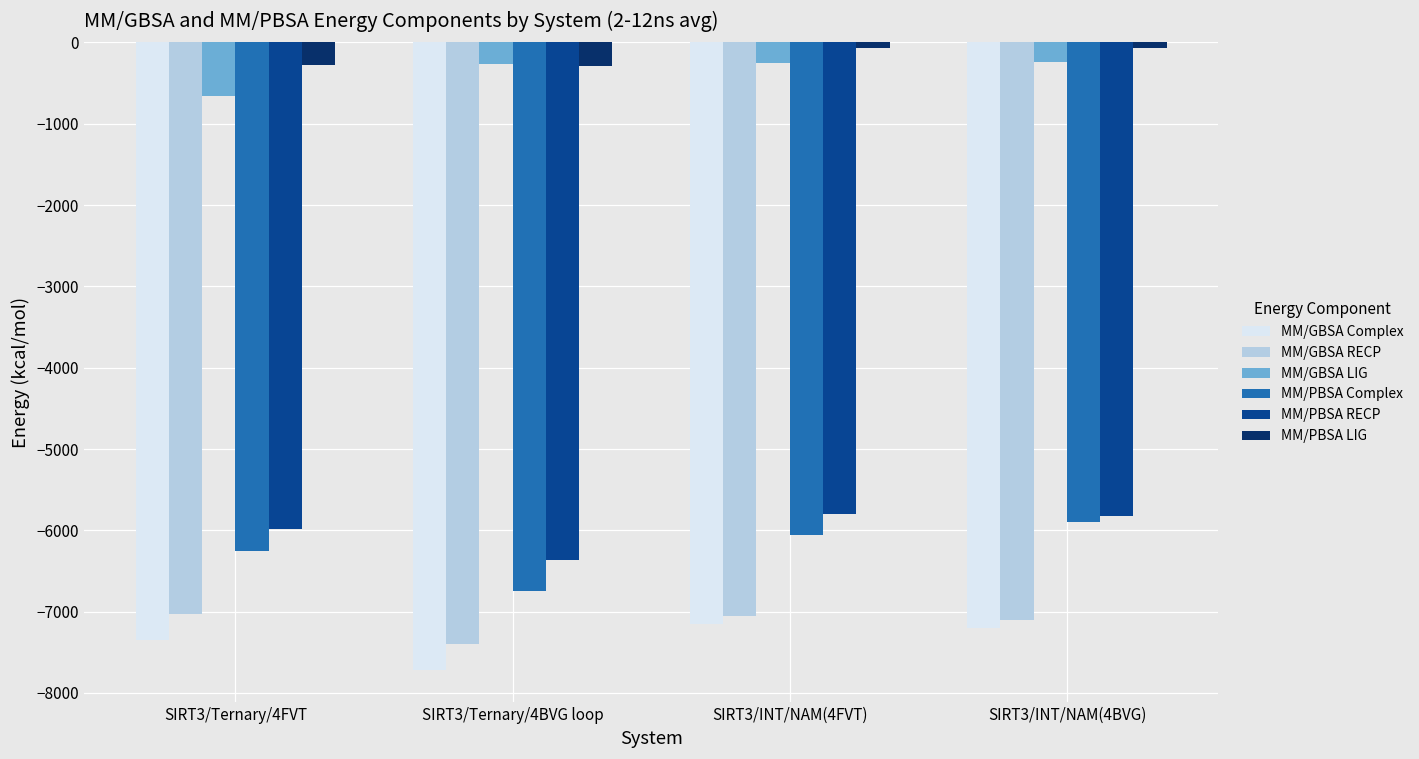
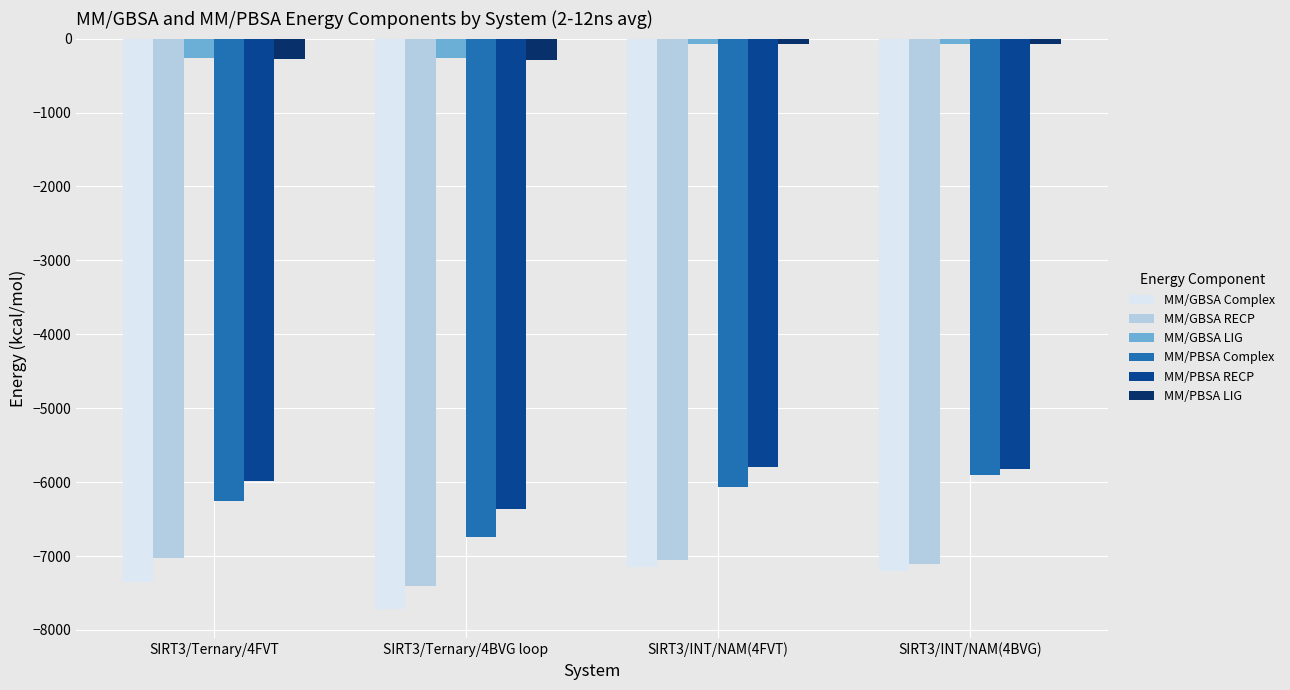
  {
    "MM/GBSA LIG": {
-     "SIRT3/Ternary/4FVT": -700,
+     "SIRT3/Ternary/4FVT": -300,
      "SIRT3/Ternary/4BVG loop": -300,
-     "SIRT3/INT/NAM(4FVT)": -200,
-     "SIRT3/INT/NAM(4BVG)": -200
+     "SIRT3/INT/NAM(4FVT)": -100,
+     "SIRT3/INT/NAM(4BVG)": -100
    },
    "MM/PBSA Complex": {
      "SIRT3/Ternary/4FVT": -6300,
      "SIRT3/Ternary/4BVG loop": -6700,
      "SIRT3/INT/NAM(4FVT)": -6100,
      "SIRT3/INT/NAM(4BVG)": -5900
    }
  }
